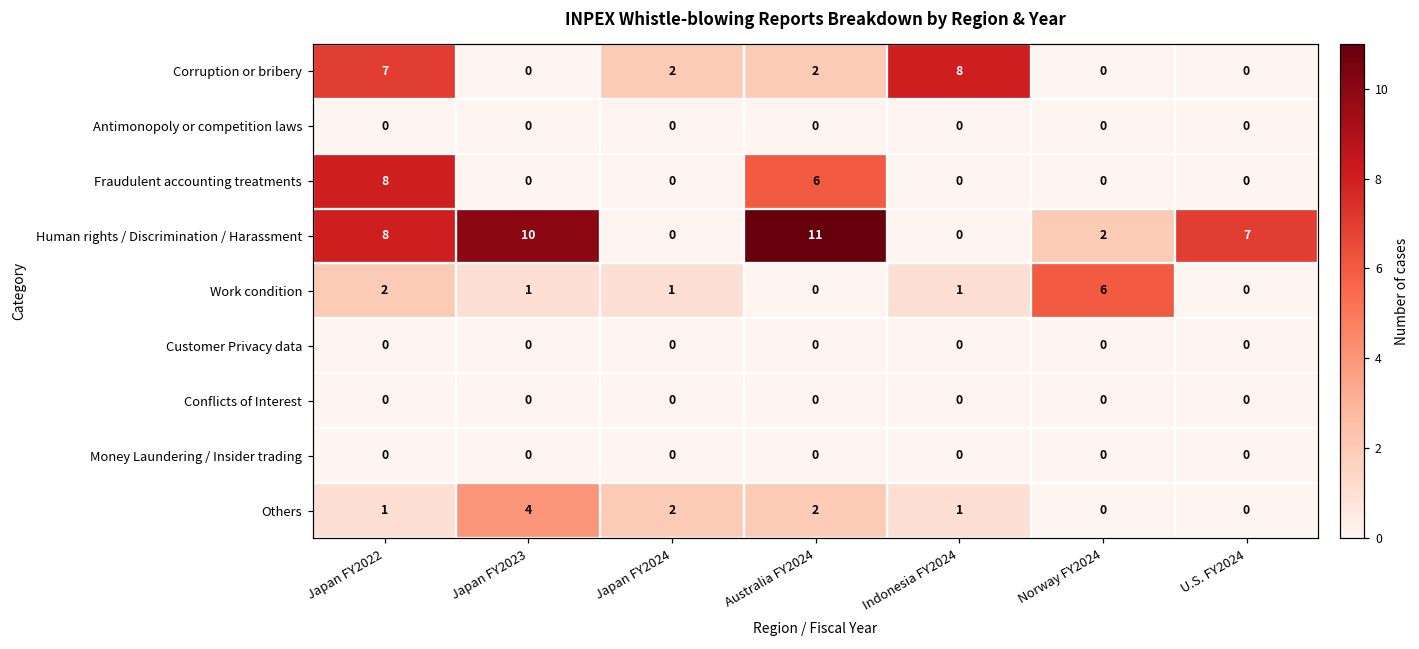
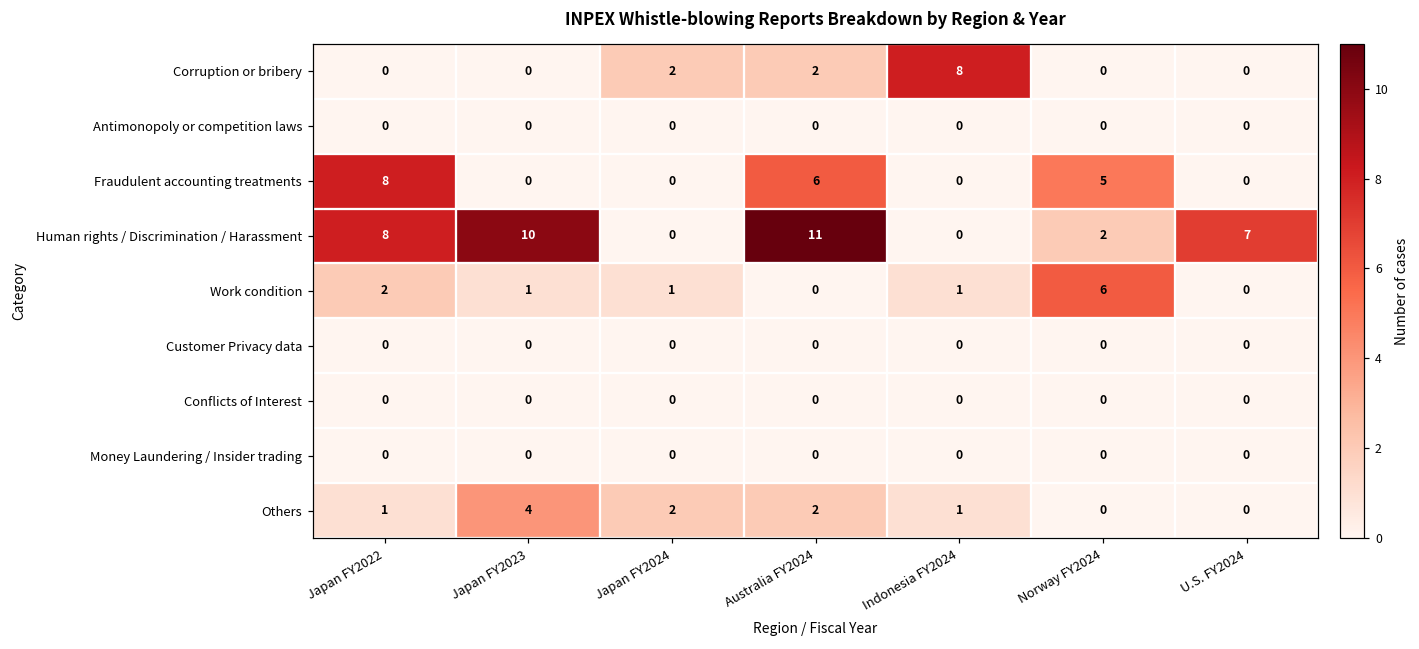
  {
    "Corruption or bribery": {
-     "Japan FY2022": 7,
+     "Japan FY2022": 0,
      "Japan FY2023": 0,
      "Japan FY2024": 2,
      "Australia FY2024": 2,
      "Indonesia FY2024": 8,
      "Norway FY2024": 0,
      "U.S. FY2024": 0
    },
    "Antimonopoly or competition laws": {
      "Japan FY2022": 0,
      "Japan FY2023": 0,
      "Japan FY2024": 0,
      "Australia FY2024": 0,
      "Indonesia FY2024": 0,
      "Norway FY2024": 0,
      "U.S. FY2024": 0
    },
    "Fraudulent accounting treatments": {
      "Japan FY2022": 8,
      "Japan FY2023": 0,
      "Japan FY2024": 0,
      "Australia FY2024": 6,
      "Indonesia FY2024": 0,
-     "Norway FY2024": 0,
+     "Norway FY2024": 5,
      "U.S. FY2024": 0
    },
    "Human rights / Discrimination / Harassment": {
      "Japan FY2022": 8,
      "Japan FY2023": 10,
      "Japan FY2024": 0,
      "Australia FY2024": 11,
      "Indonesia FY2024": 0,
      "Norway FY2024": 2,
      "U.S. FY2024": 7
    },
    "Work condition": {
      "Japan FY2022": 2,
      "Japan FY2023": 1,
      "Japan FY2024": 1,
      "Australia FY2024": 0,
      "Indonesia FY2024": 1,
      "Norway FY2024": 6,
      "U.S. FY2024": 0
    },
    "Customer Privacy data": {
      "Japan FY2022": 0,
      "Japan FY2023": 0,
      "Japan FY2024": 0,
      "Australia FY2024": 0,
      "Indonesia FY2024": 0,
      "Norway FY2024": 0,
      "U.S. FY2024": 0
    },
    "Conflicts of Interest": {
      "Japan FY2022": 0,
      "Japan FY2023": 0,
      "Japan FY2024": 0,
      "Australia FY2024": 0,
      "Indonesia FY2024": 0,
      "Norway FY2024": 0,
      "U.S. FY2024": 0
    },
    "Money Laundering / Insider trading": {
      "Japan FY2022": 0,
      "Japan FY2023": 0,
      "Japan FY2024": 0,
      "Australia FY2024": 0,
      "Indonesia FY2024": 0,
      "Norway FY2024": 0,
      "U.S. FY2024": 0
    },
    "Others": {
      "Japan FY2022": 1,
      "Japan FY2023": 4,
      "Japan FY2024": 2,
      "Australia FY2024": 2,
      "Indonesia FY2024": 1,
      "Norway FY2024": 0,
      "U.S. FY2024": 0
    }
  }
